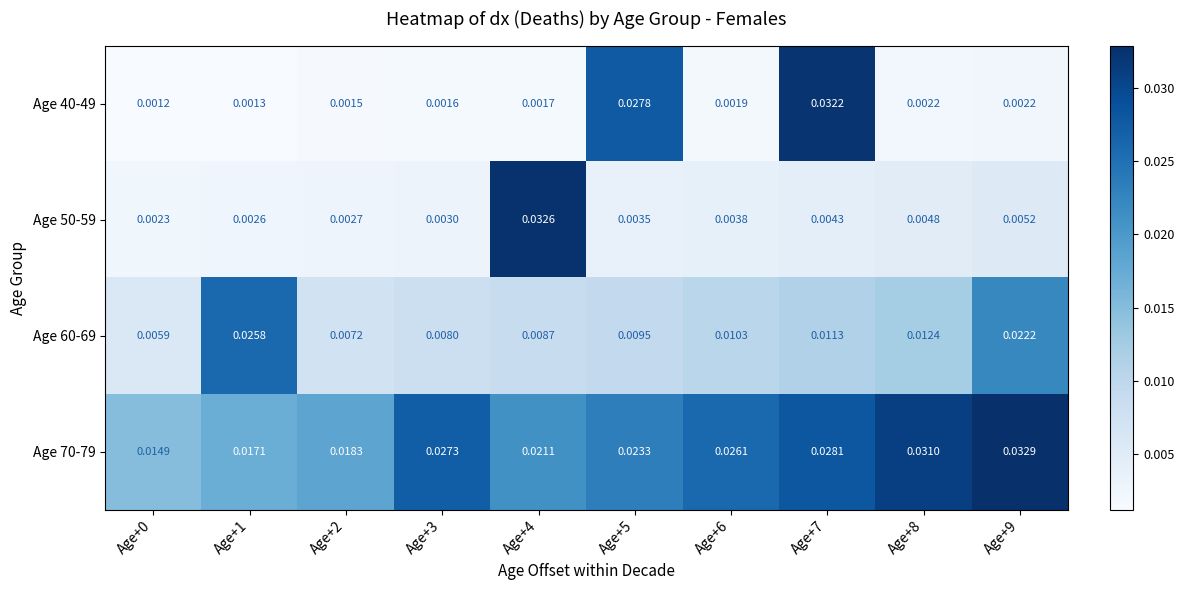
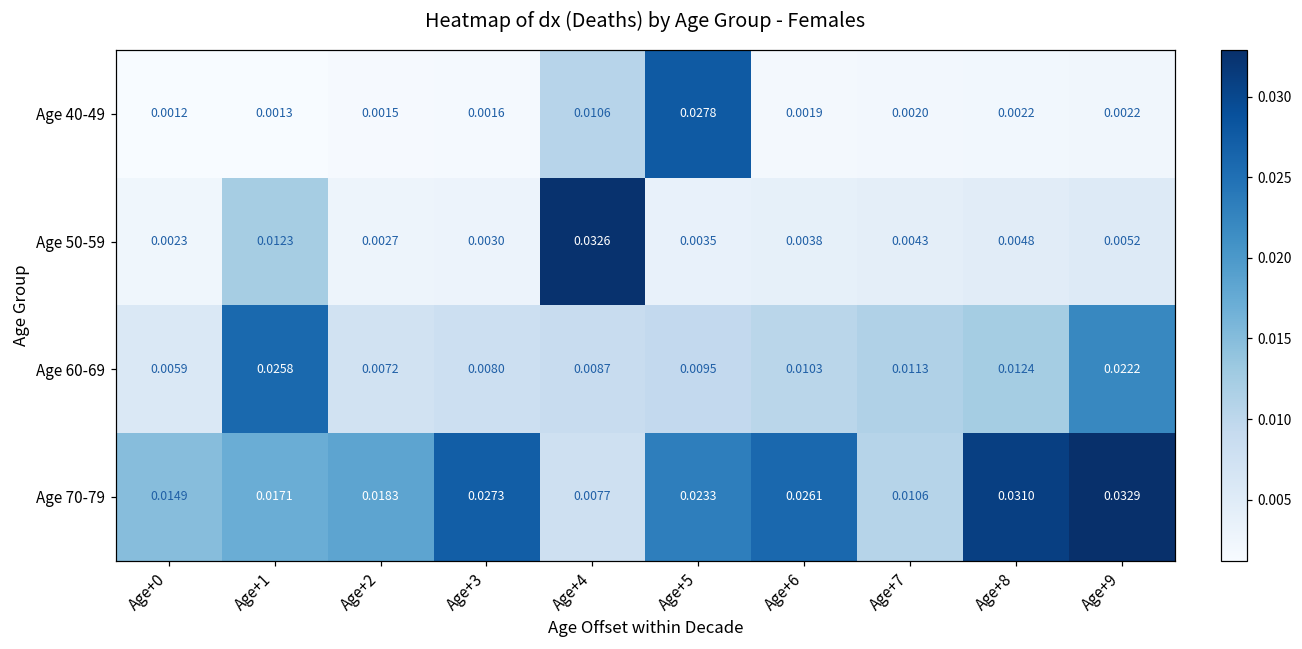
  {
    "Age 40-49": {
      "Age+0": 0.0012,
      "Age+1": 0.0013,
      "Age+2": 0.0015,
      "Age+3": 0.0016,
-     "Age+4": 0.0017,
+     "Age+4": 0.0106,
      "Age+5": 0.0278,
      "Age+6": 0.0019,
-     "Age+7": 0.0322,
+     "Age+7": 0.0020,
      "Age+8": 0.0022,
      "Age+9": 0.0022
    },
    "Age 50-59": {
      "Age+0": 0.0023,
-     "Age+1": 0.0026,
+     "Age+1": 0.0123,
      "Age+2": 0.0027,
      "Age+3": 0.0030,
      "Age+4": 0.0326,
      "Age+5": 0.0035,
      "Age+6": 0.0038,
      "Age+7": 0.0043,
      "Age+8": 0.0048,
      "Age+9": 0.0052
    },
    "Age 60-69": {
      "Age+0": 0.0059,
      "Age+1": 0.0258,
      "Age+2": 0.0072,
      "Age+3": 0.0080,
      "Age+4": 0.0087,
      "Age+5": 0.0095,
      "Age+6": 0.0103,
      "Age+7": 0.0113,
      "Age+8": 0.0124,
      "Age+9": 0.0222
    },
    "Age 70-79": {
      "Age+0": 0.0149,
      "Age+1": 0.0171,
      "Age+2": 0.0183,
      "Age+3": 0.0273,
-     "Age+4": 0.0211,
+     "Age+4": 0.0077,
      "Age+5": 0.0233,
      "Age+6": 0.0261,
-     "Age+7": 0.0281,
+     "Age+7": 0.0106,
      "Age+8": 0.0310,
      "Age+9": 0.0329
    }
  }
